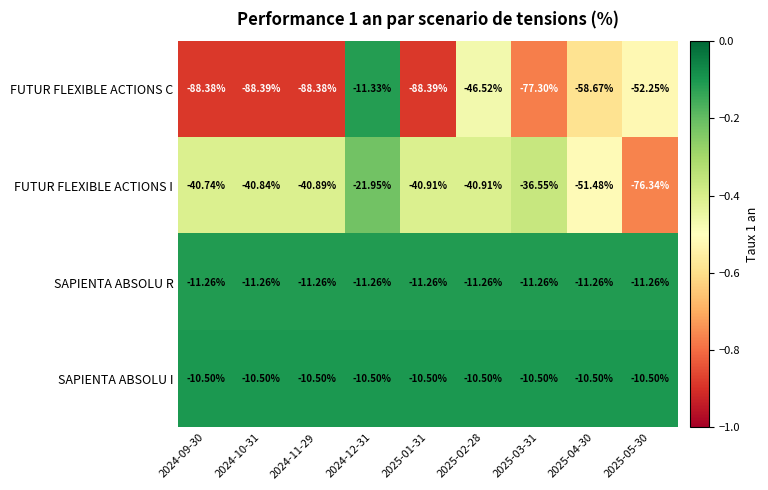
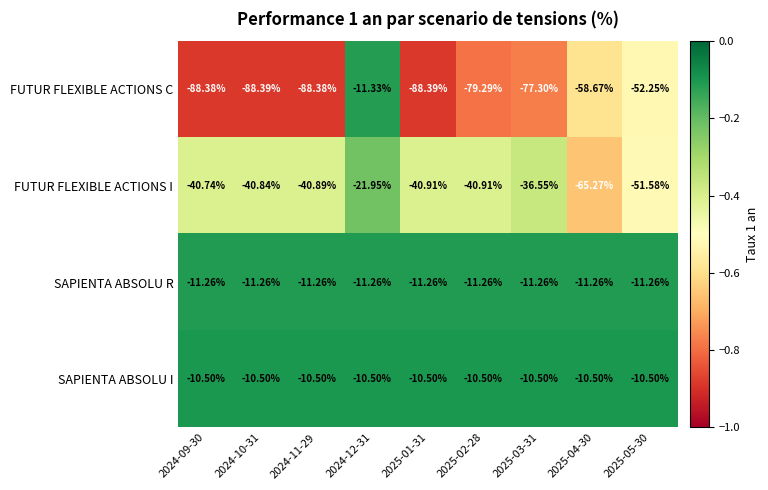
  {
    "FUTUR FLEXIBLE ACTIONS C": {
      "2024-09-30": "-88.38%",
      "2024-10-31": "-88.39%",
      "2024-11-29": "-88.38%",
      "2024-12-31": "-11.33%",
      "2025-01-31": "-88.39%",
-     "2025-02-28": "-46.52%",
+     "2025-02-28": "-79.29%",
      "2025-03-31": "-77.30%",
      "2025-04-30": "-58.67%",
      "2025-05-30": "-52.25%"
    },
    "FUTUR FLEXIBLE ACTIONS I": {
      "2024-09-30": "-40.74%",
      "2024-10-31": "-40.84%",
      "2024-11-29": "-40.89%",
      "2024-12-31": "-21.95%",
      "2025-01-31": "-40.91%",
      "2025-02-28": "-40.91%",
      "2025-03-31": "-36.55%",
-     "2025-04-30": "-51.48%",
-     "2025-05-30": "-76.34%"
+     "2025-04-30": "-65.27%",
+     "2025-05-30": "-51.58%"
    },
    "SAPIENTA ABSOLU R": {
      "2024-09-30": "-11.26%",
      "2024-10-31": "-11.26%",
      "2024-11-29": "-11.26%",
      "2024-12-31": "-11.26%",
      "2025-01-31": "-11.26%",
      "2025-02-28": "-11.26%",
      "2025-03-31": "-11.26%",
      "2025-04-30": "-11.26%",
      "2025-05-30": "-11.26%"
    },
    "SAPIENTA ABSOLU I": {
      "2024-09-30": "-10.50%",
      "2024-10-31": "-10.50%",
      "2024-11-29": "-10.50%",
      "2024-12-31": "-10.50%",
      "2025-01-31": "-10.50%",
      "2025-02-28": "-10.50%",
      "2025-03-31": "-10.50%",
      "2025-04-30": "-10.50%",
      "2025-05-30": "-10.50%"
    }
  }
